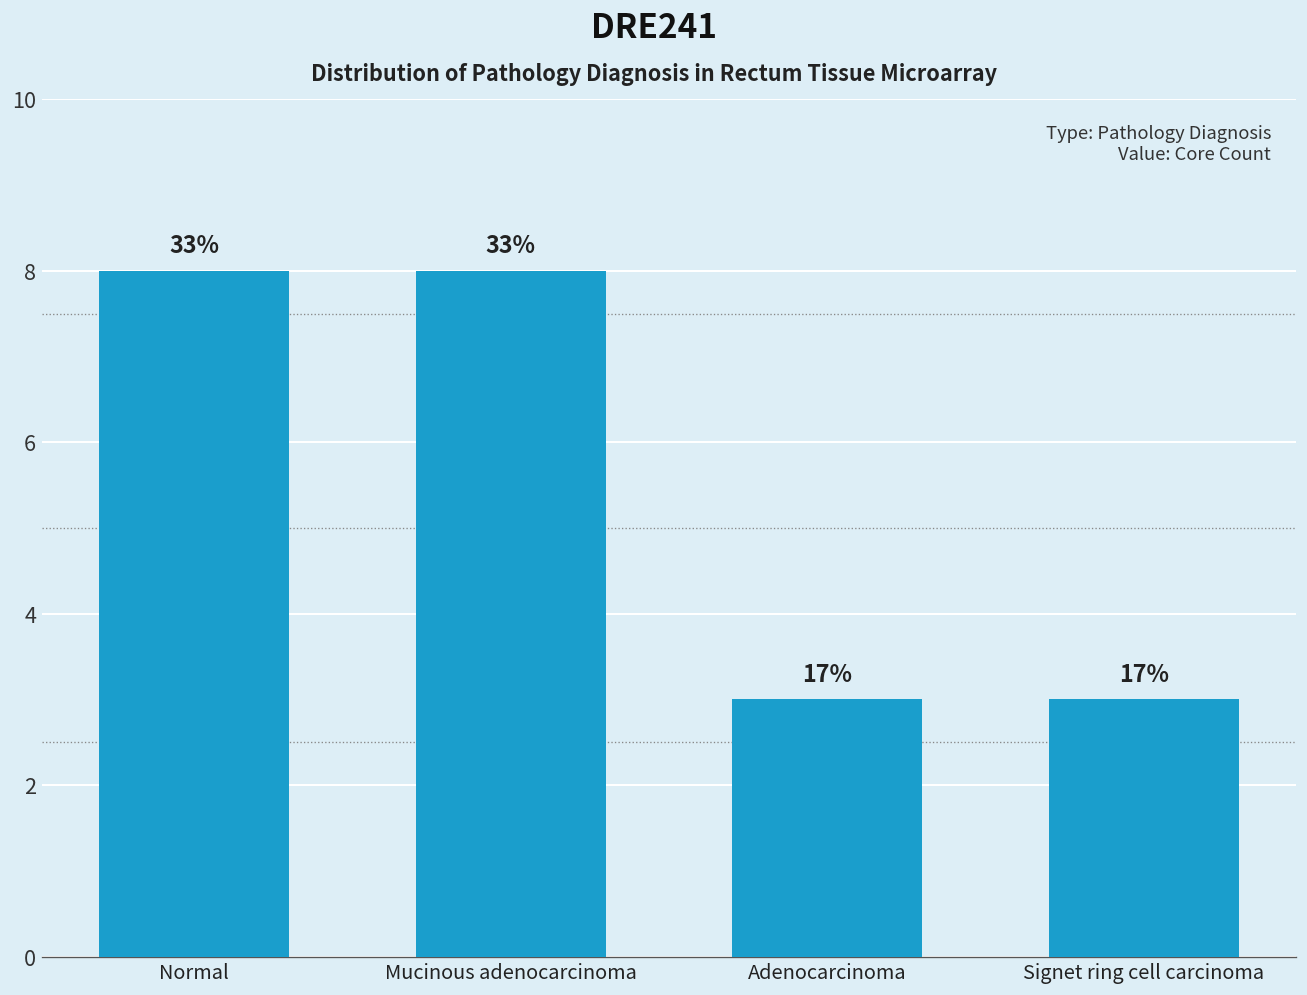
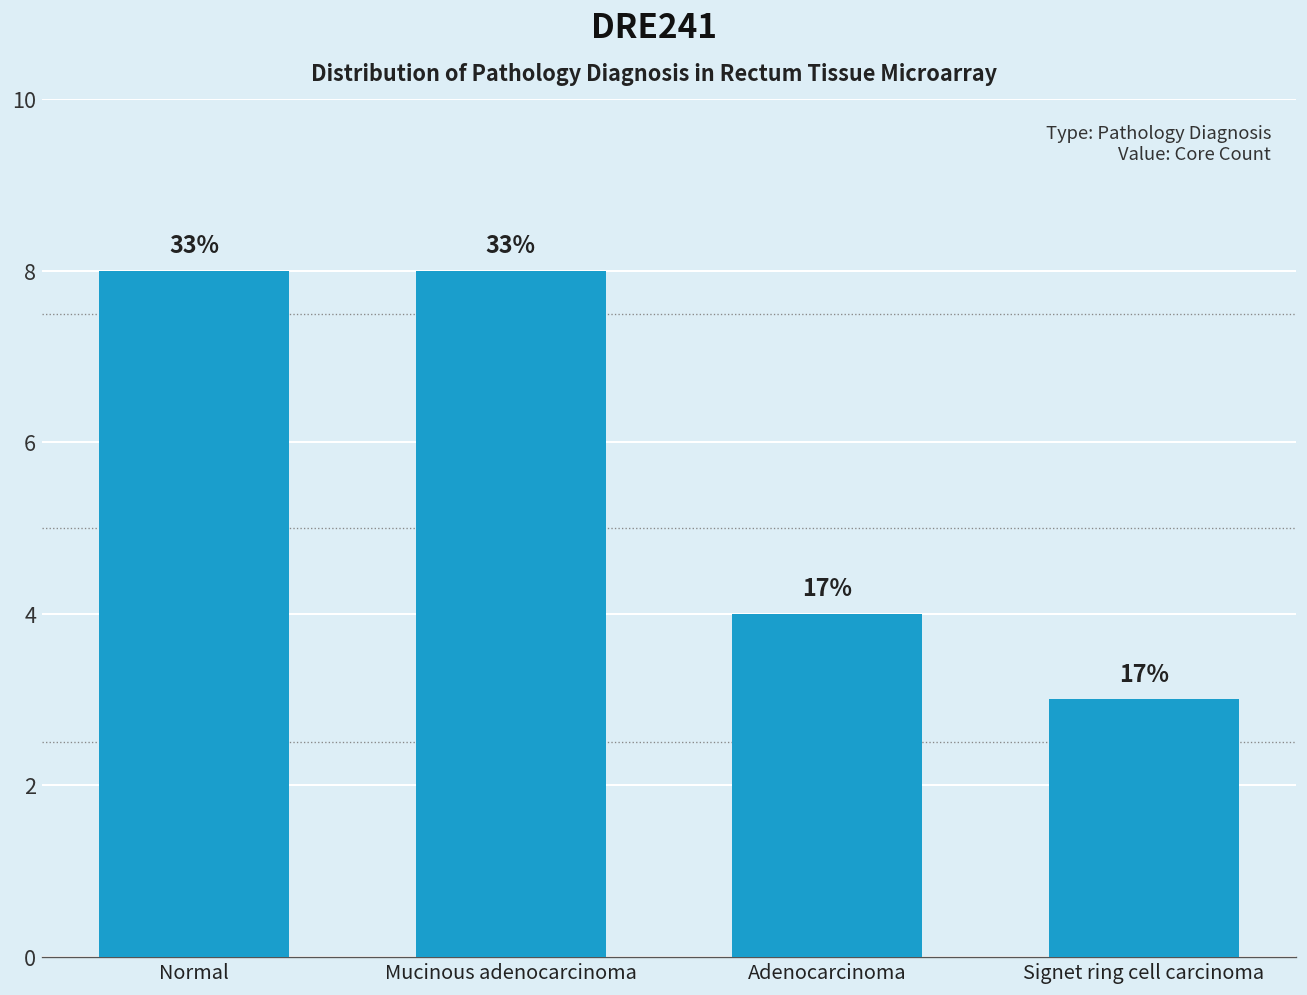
  {
-   "Adenocarcinoma": 3
+   "Adenocarcinoma": 4
  }
